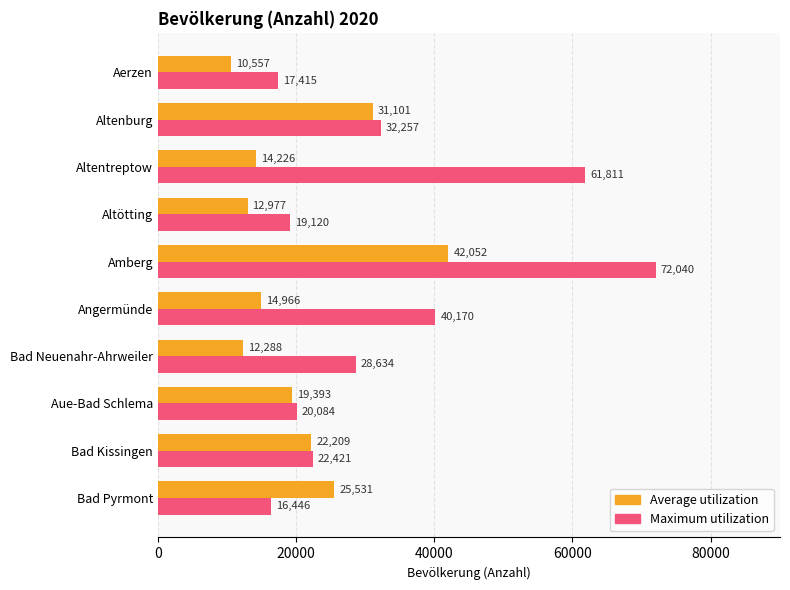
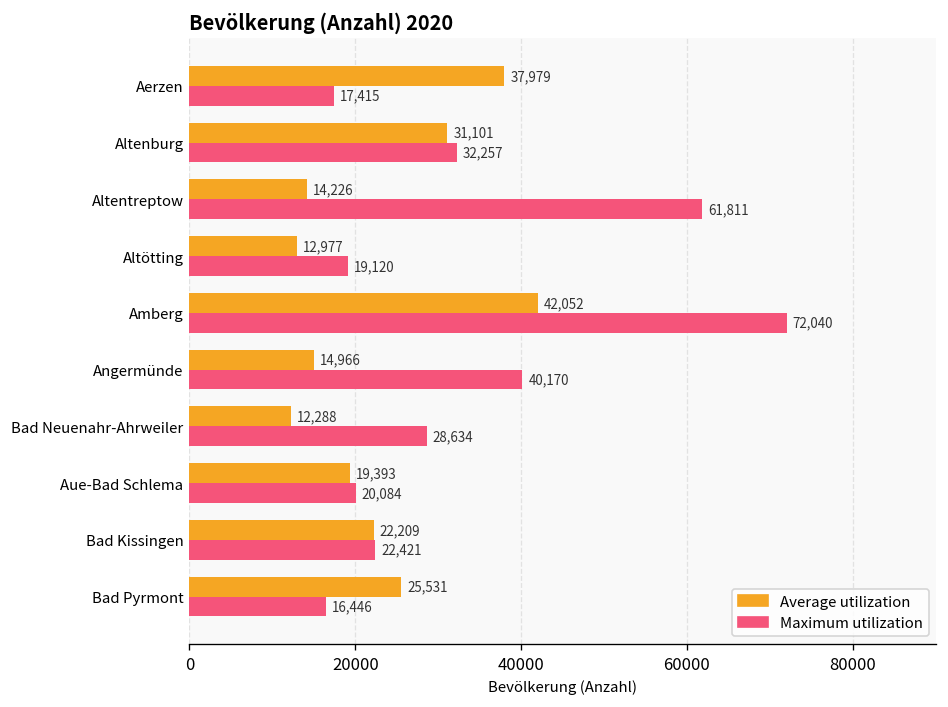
  {
    "Average utilization": {
-     "Aerzen": "10,557",
+     "Aerzen": "37,979",
      "Altenburg": "31,101",
      "Altentreptow": "14,226",
      "Altötting": "12,977",
      "Amberg": "42,052",
      "Angermünde": "14,966",
      "Bad Neuenahr-Ahrweiler": "12,288",
      "Aue-Bad Schlema": "19,393",
      "Bad Kissingen": "22,209",
      "Bad Pyrmont": "25,531"
    },
    "Maximum utilization": {
      "Aerzen": "17,415",
      "Altenburg": "32,257",
      "Altentreptow": "61,811",
      "Altötting": "19,120",
      "Amberg": "72,040",
      "Angermünde": "40,170",
      "Bad Neuenahr-Ahrweiler": "28,634",
      "Aue-Bad Schlema": "20,084",
      "Bad Kissingen": "22,421",
      "Bad Pyrmont": "16,446"
    }
  }
